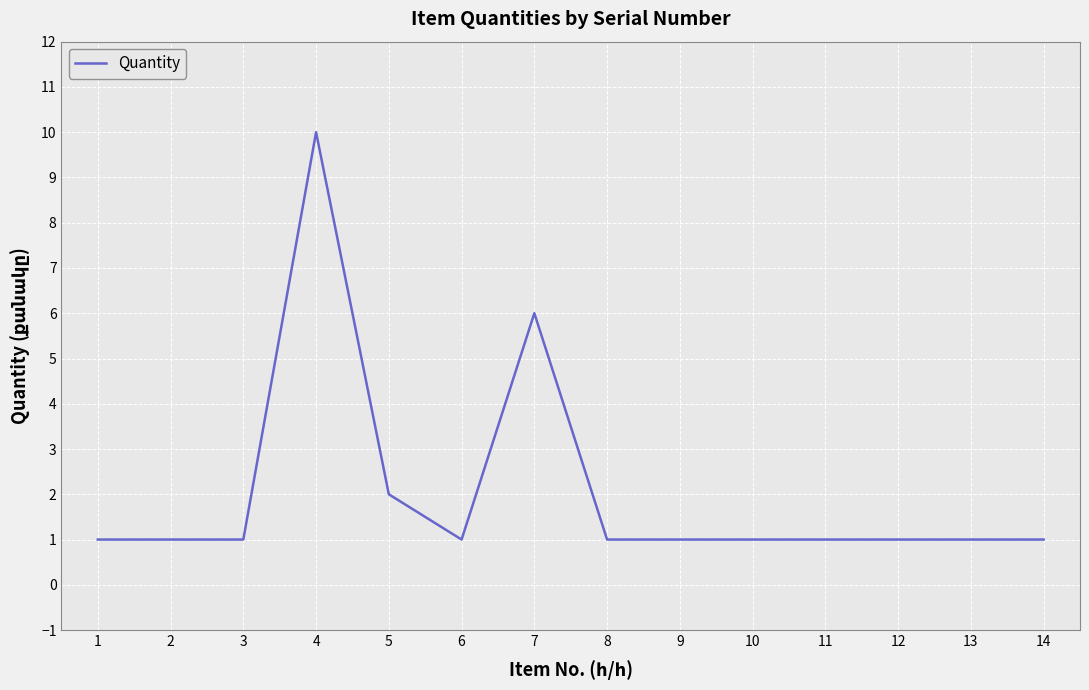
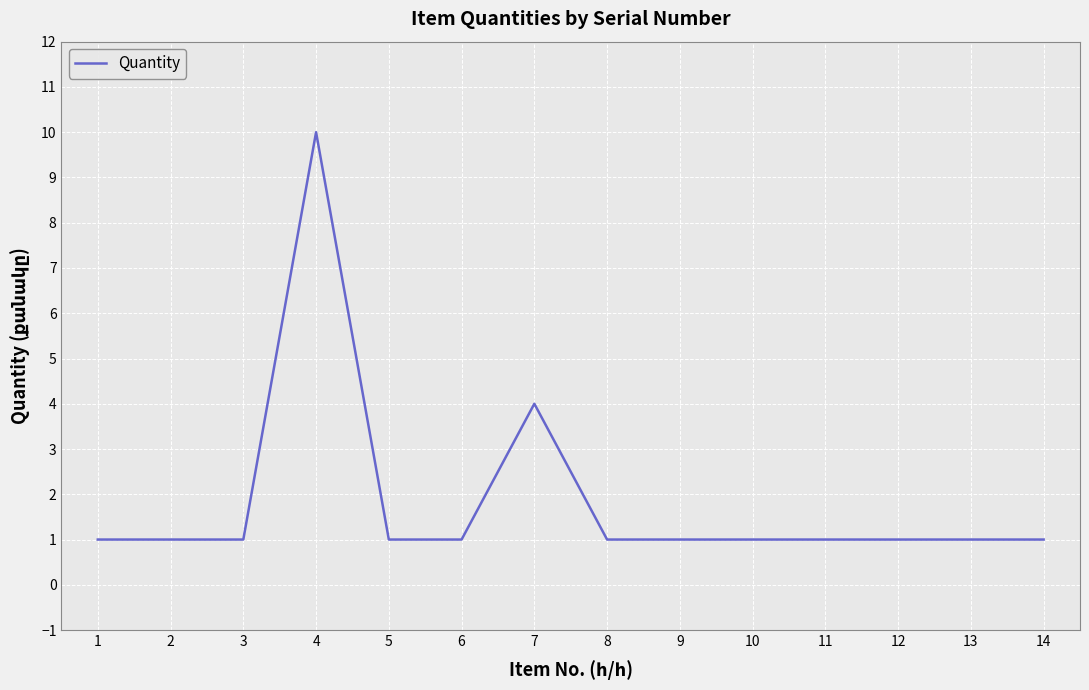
  {
    "1": 1,
    "2": 1,
    "3": 1,
    "4": 10,
-   "5": 2,
+   "5": 1,
    "6": 1,
-   "7": 6,
+   "7": 4,
    "8": 1,
    "9": 1,
    "10": 1,
    "11": 1,
    "12": 1,
    "13": 1,
    "14": 1
  }
